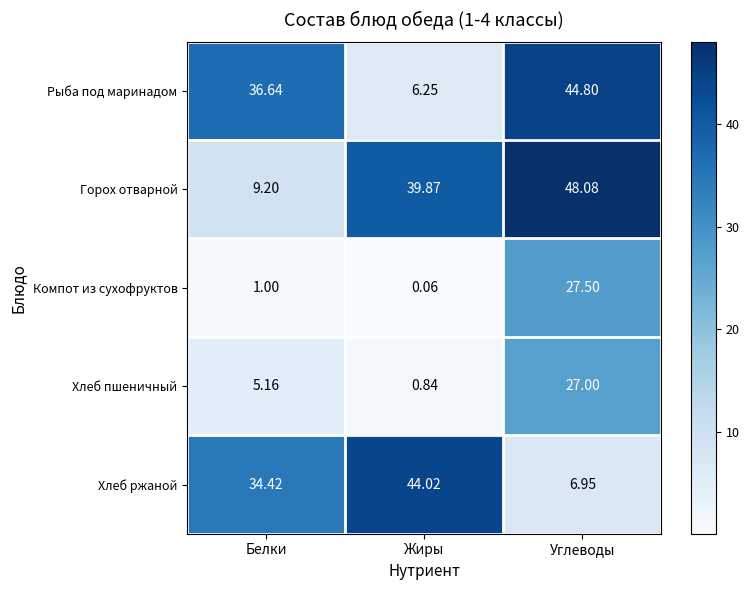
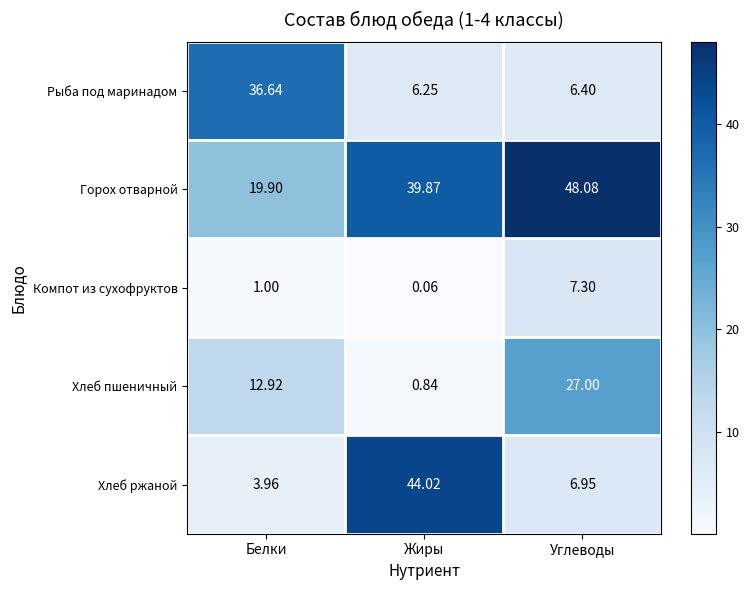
  {
    "Рыба под маринадом": {
      "Белки": 36.64,
      "Жиры": 6.25,
-     "Углеводы": 44.80
+     "Углеводы": 6.40
    },
    "Горох отварной": {
-     "Белки": 9.20,
+     "Белки": 19.90,
      "Жиры": 39.87,
      "Углеводы": 48.08
    },
    "Компот из сухофруктов": {
      "Белки": 1.00,
      "Жиры": 0.06,
-     "Углеводы": 27.50
+     "Углеводы": 7.30
    },
    "Хлеб пшеничный": {
-     "Белки": 5.16,
+     "Белки": 12.92,
      "Жиры": 0.84,
      "Углеводы": 27.00
    },
    "Хлеб ржаной": {
-     "Белки": 34.42,
+     "Белки": 3.96,
      "Жиры": 44.02,
      "Углеводы": 6.95
    }
  }
